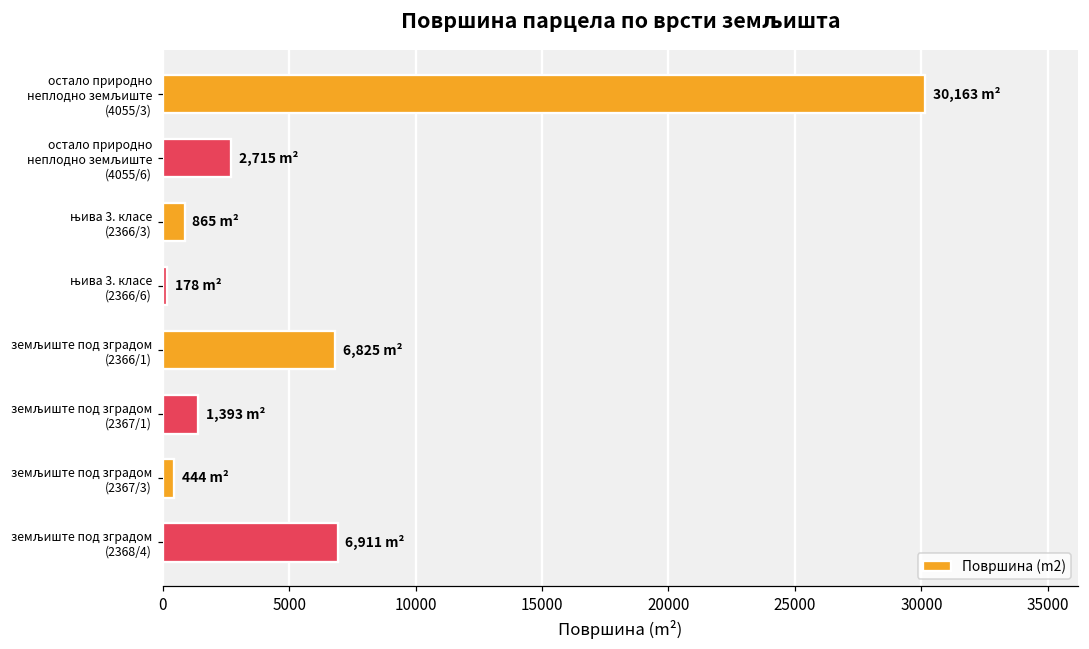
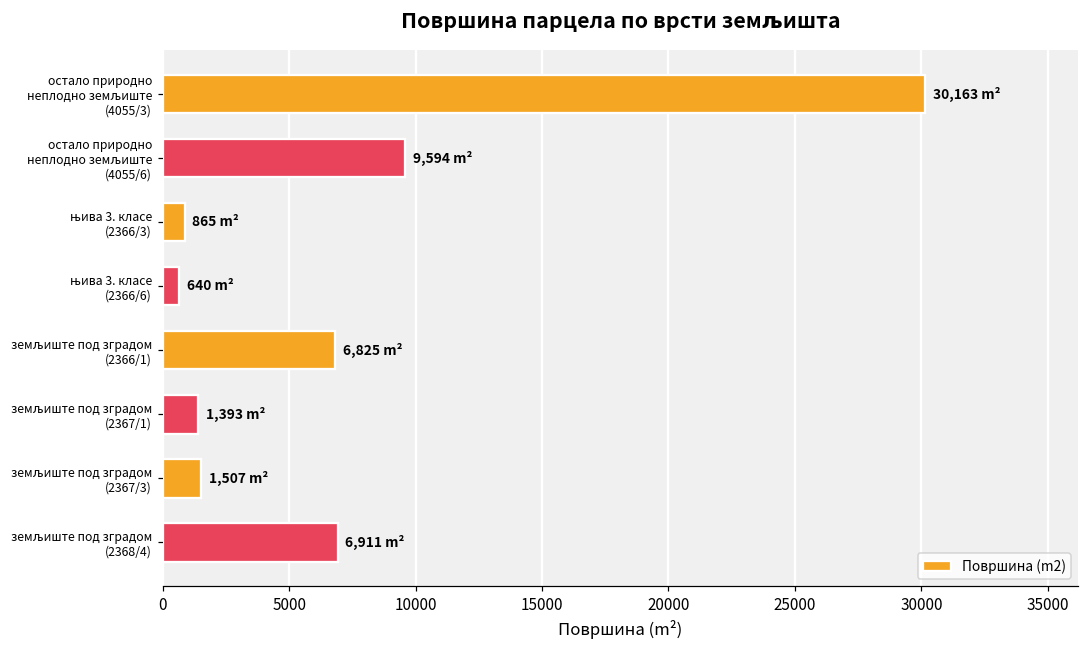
  {
    "остало природно неплодно земљиште (4055/3)": "30,163",
-   "остало природно неплодно земљиште (4055/6)": "2,715",
+   "остало природно неплодно земљиште (4055/6)": "9,594",
    "њива 3. класе (2366/3)": "865",
-   "њива 3. класе (2366/6)": "178",
+   "њива 3. класе (2366/6)": "640",
    "земљиште под зградом (2366/1)": "6,825",
    "земљиште под зградом (2367/1)": "1,393",
-   "земљиште под зградом (2367/3)": "444",
+   "земљиште под зградом (2367/3)": "1,507",
    "земљиште под зградом (2368/4)": "6,911"
  }
